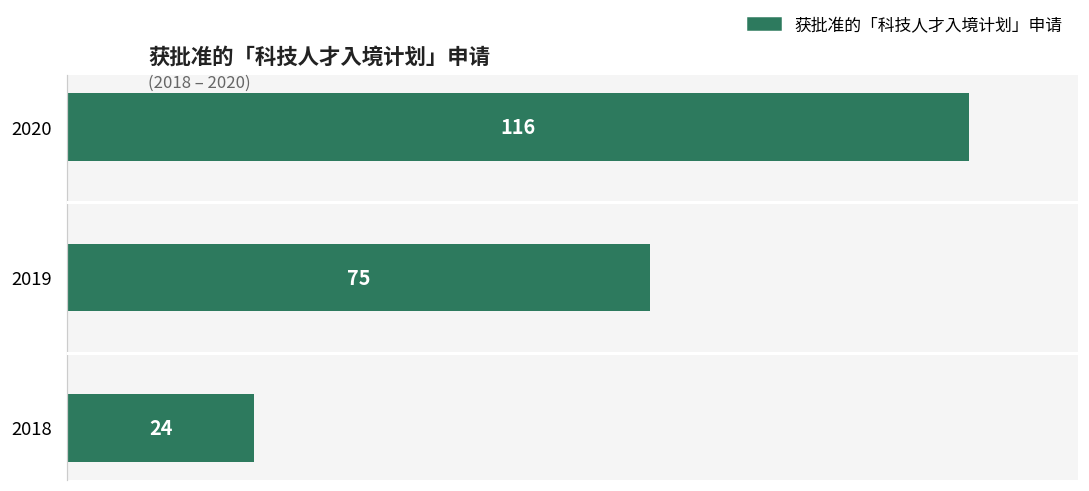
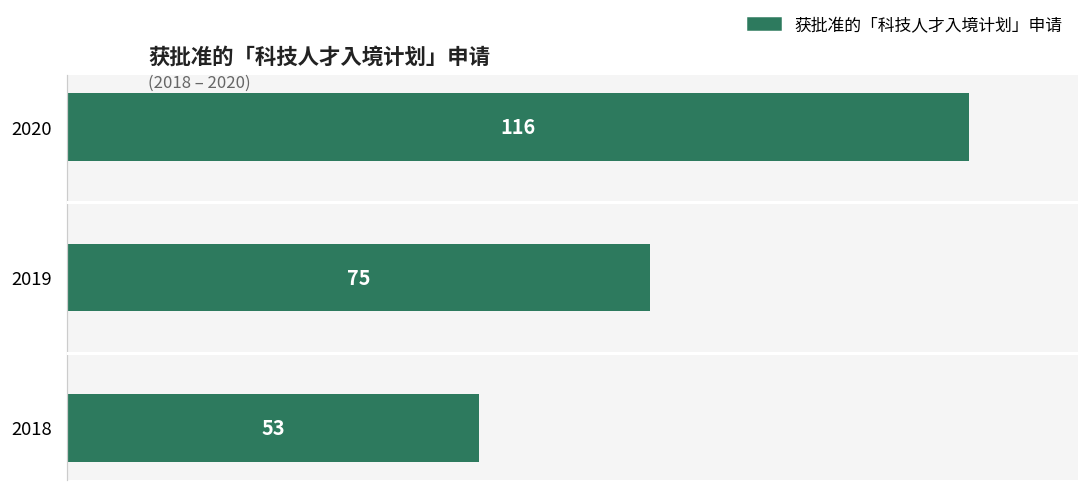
  {
    "2020": 116,
    "2019": 75,
-   "2018": 24
+   "2018": 53
  }
